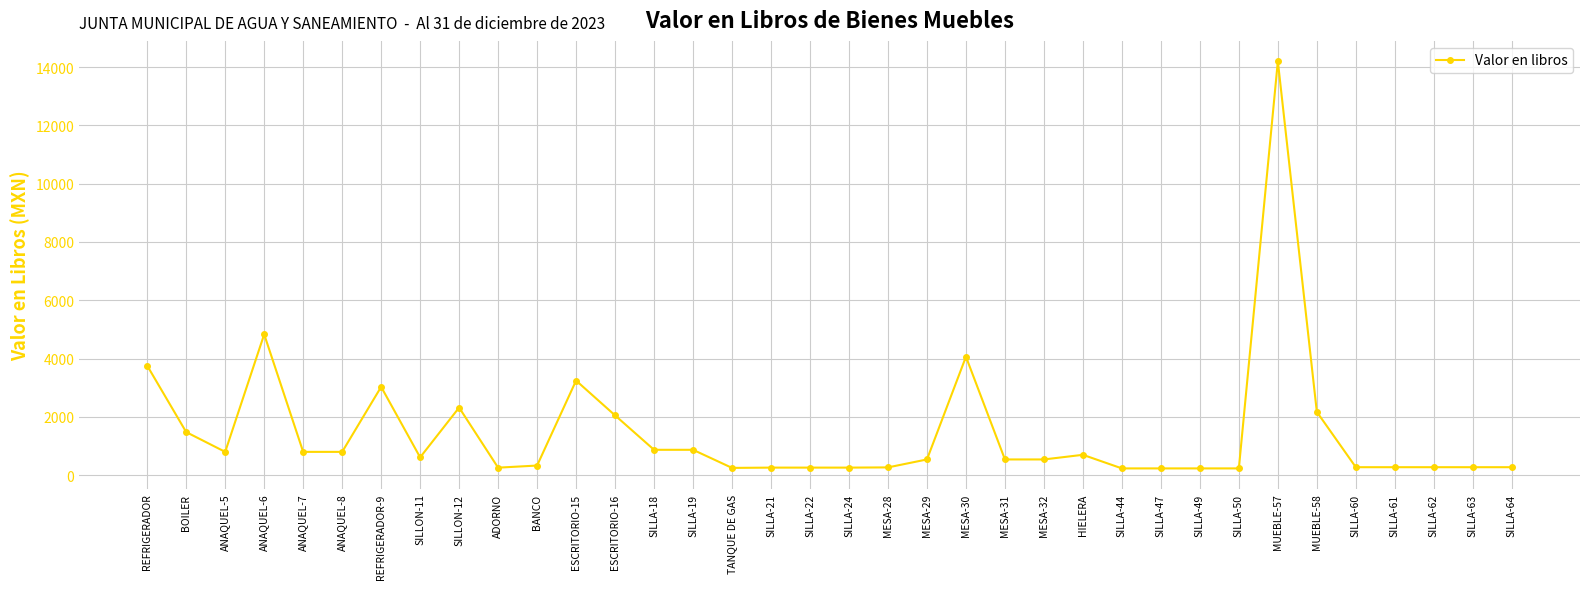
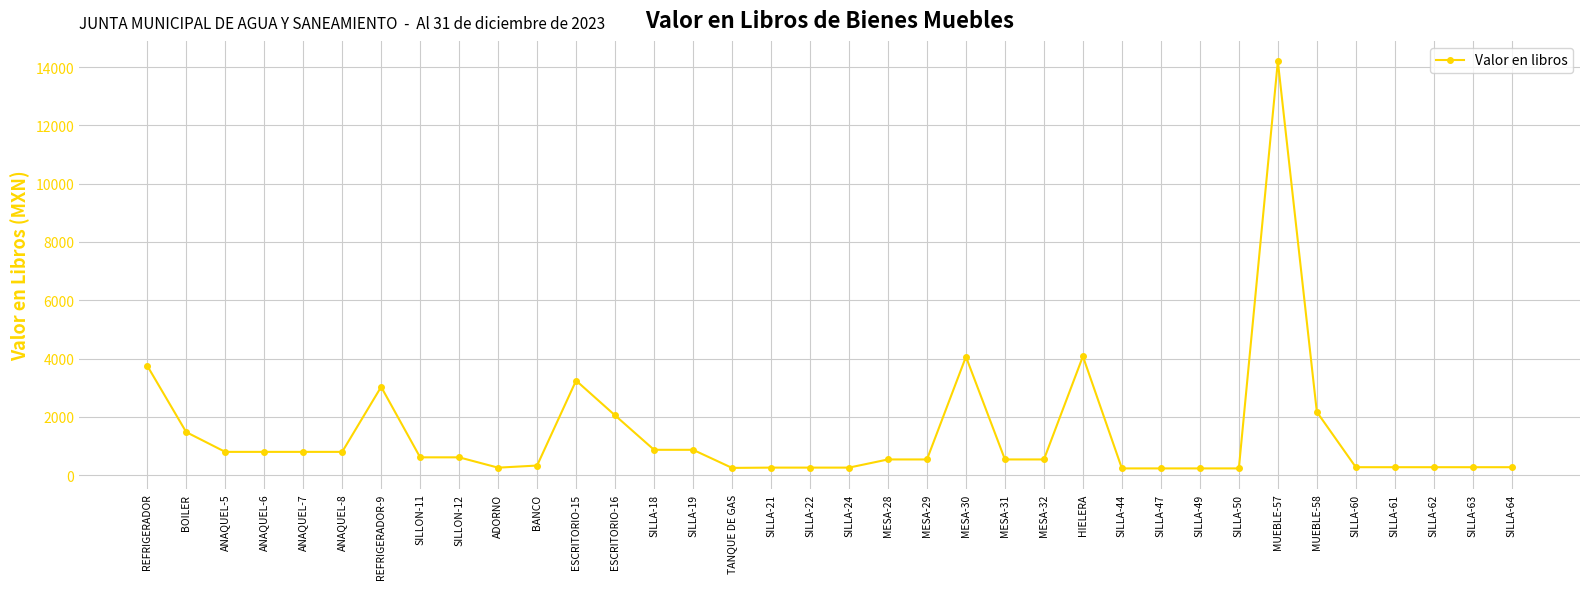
  {
    "REFRIGERADOR": 3800,
    "BOILER": 1500,
    "ANAQUEL-5": 800,
-   "ANAQUEL-6": 4800,
+   "ANAQUEL-6": 800,
    "ANAQUEL-7": 800,
    "ANAQUEL-8": 800,
    "REFRIGERADOR-9": 3000,
    "SILLON-11": 600,
-   "SILLON-12": 2300,
+   "SILLON-12": 600,
    "ADORNO": 300,
    "BANCO": 300,
    "ESCRITORIO-15": 3200,
    "ESCRITORIO-16": 2100,
    "SILLA-18": 900,
    "SILLA-19": 900,
    "TANQUE DE GAS": 300,
    "SILLA-21": 300,
    "SILLA-22": 300,
    "SILLA-24": 300,
-   "MESA-28": 300,
+   "MESA-28": 500,
    "MESA-29": 500,
    "MESA-30": 4100,
    "MESA-31": 500,
    "MESA-32": 500,
-   "HIELERA": 700,
+   "HIELERA": 4100,
    "SILLA-44": 200,
    "SILLA-47": 200,
    "SILLA-49": 200,
    "SILLA-50": 200,
    "MUEBLE-57": 14200,
    "MUEBLE-58": 2200,
    "SILLA-60": 300,
    "SILLA-61": 300,
    "SILLA-62": 300,
    "SILLA-63": 300,
    "SILLA-64": 300
  }
